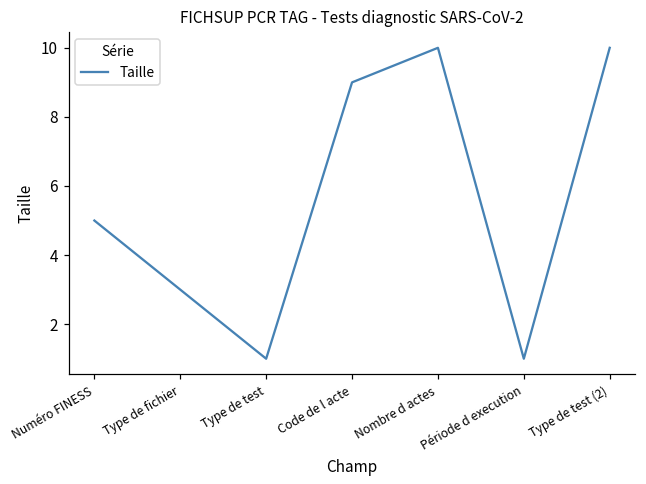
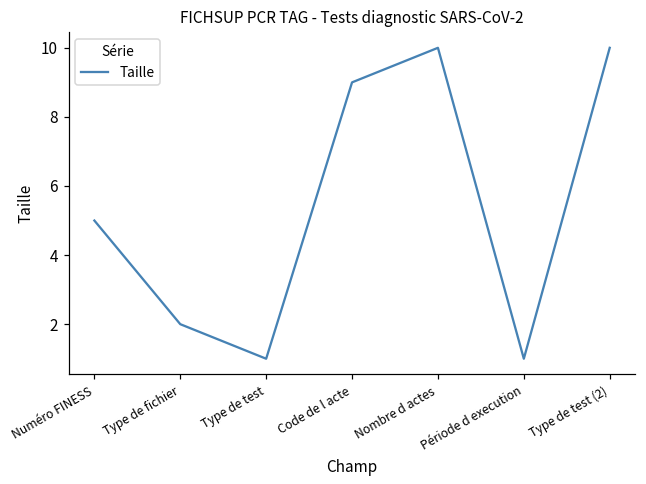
  {
    "Numéro FINESS": 5,
-   "Type de fichier": 3,
+   "Type de fichier": 2,
    "Type de test": 1,
    "Code de l acte": 9,
    "Nombre d actes": 10,
    "Période d execution": 1,
    "Type de test (2)": 10
  }
